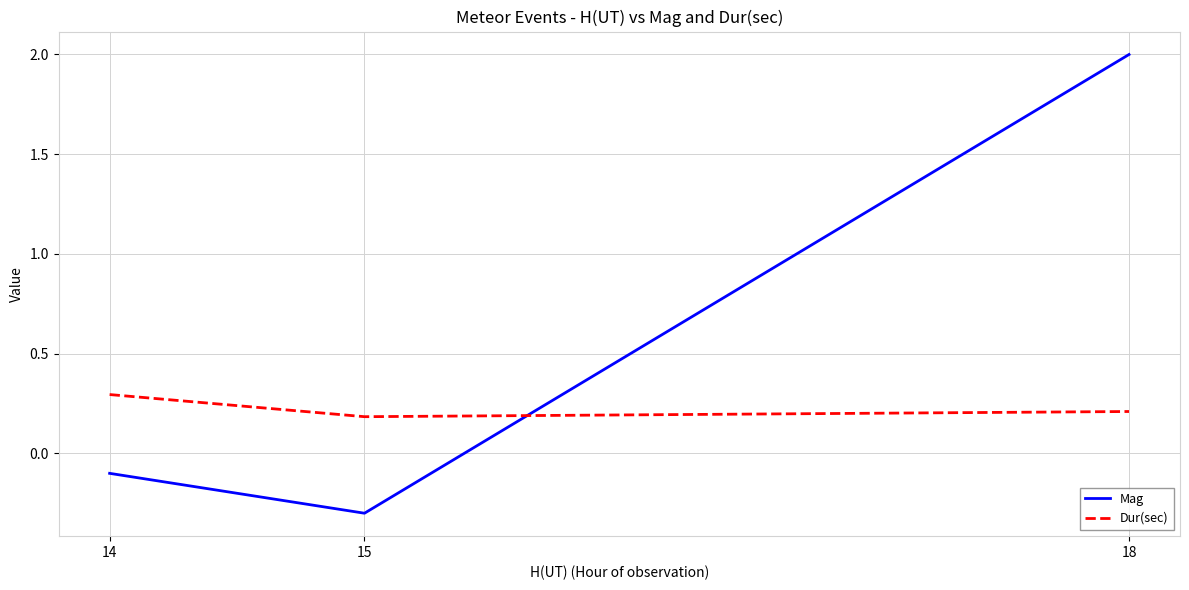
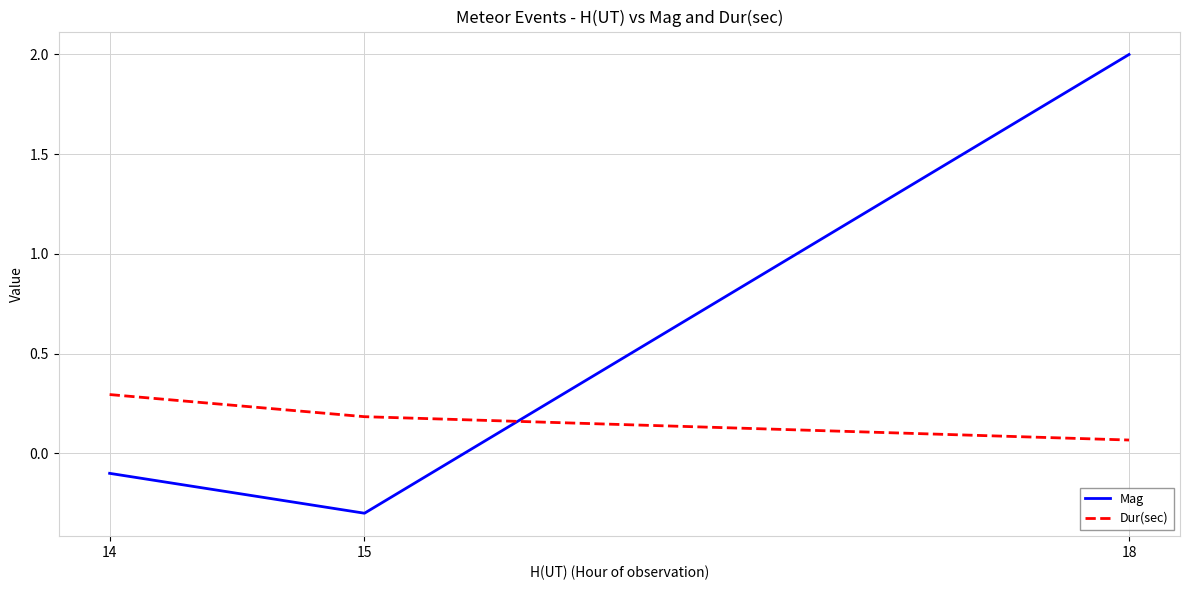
  {
    "Mag": {
      "14": -0.10,
      "15": -0.30,
      "18": 2.00
    },
    "Dur(sec)": {
      "14": 0.30,
      "15": 0.18,
-     "18": 0.21
+     "18": 0.07
    }
  }
